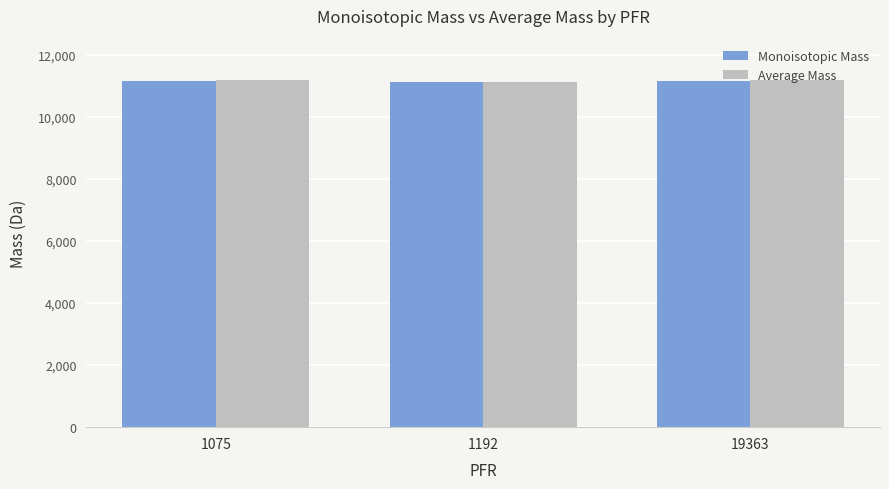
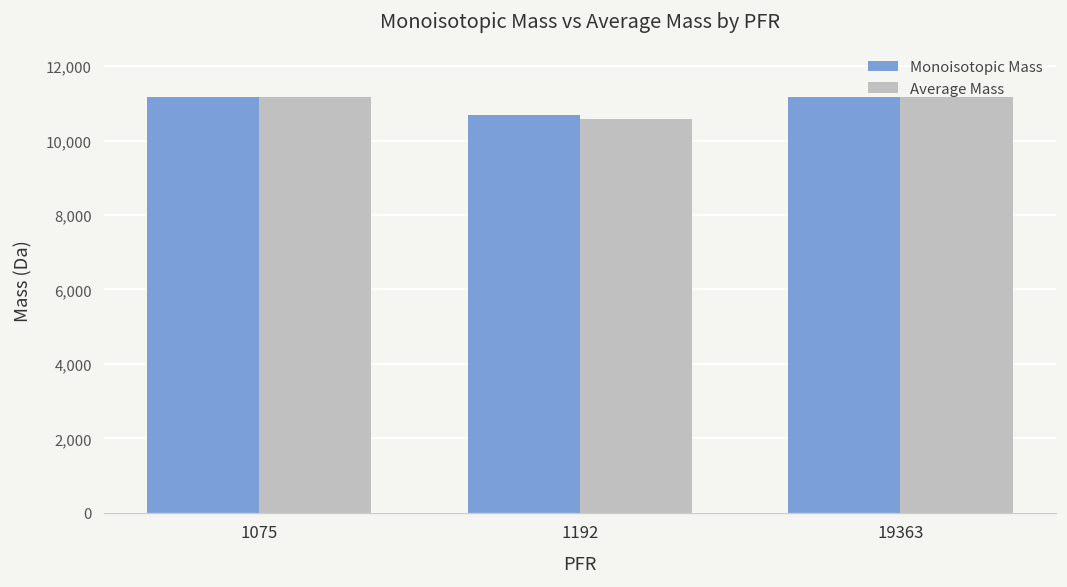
  {
    "Monoisotopic Mass": {
      "1075": "11,200",
-     "1192": "11,100",
+     "1192": "10,700",
      "19363": "11,200"
    },
    "Average Mass": {
      "1075": "11,200",
-     "1192": "11,100",
+     "1192": "10,600",
      "19363": "11,200"
    }
  }
